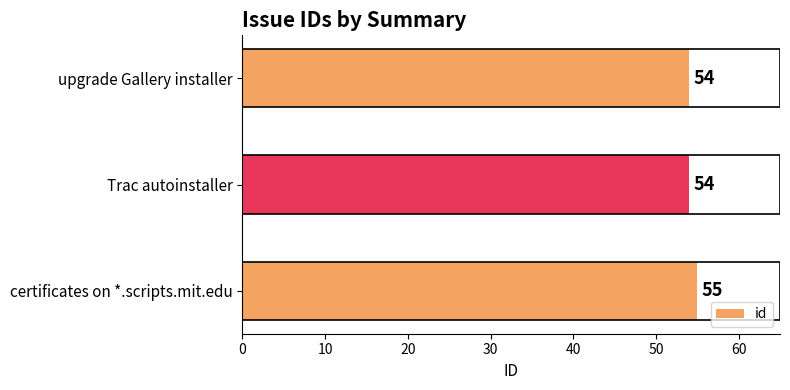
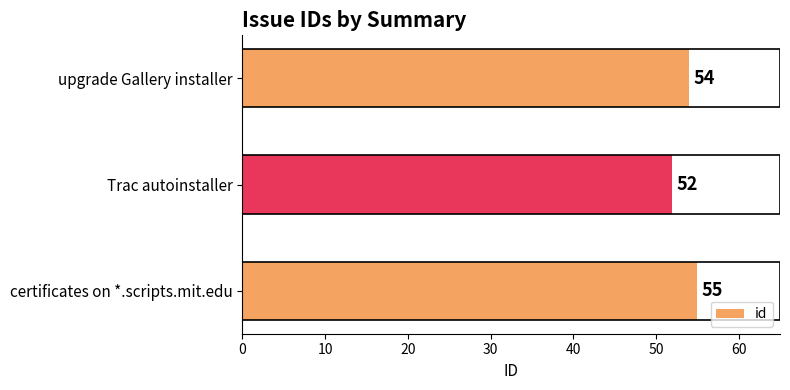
  {
    "upgrade Gallery installer": 54,
-   "Trac autoinstaller": 54,
+   "Trac autoinstaller": 52,
    "certificates on *.scripts.mit.edu": 55
  }
